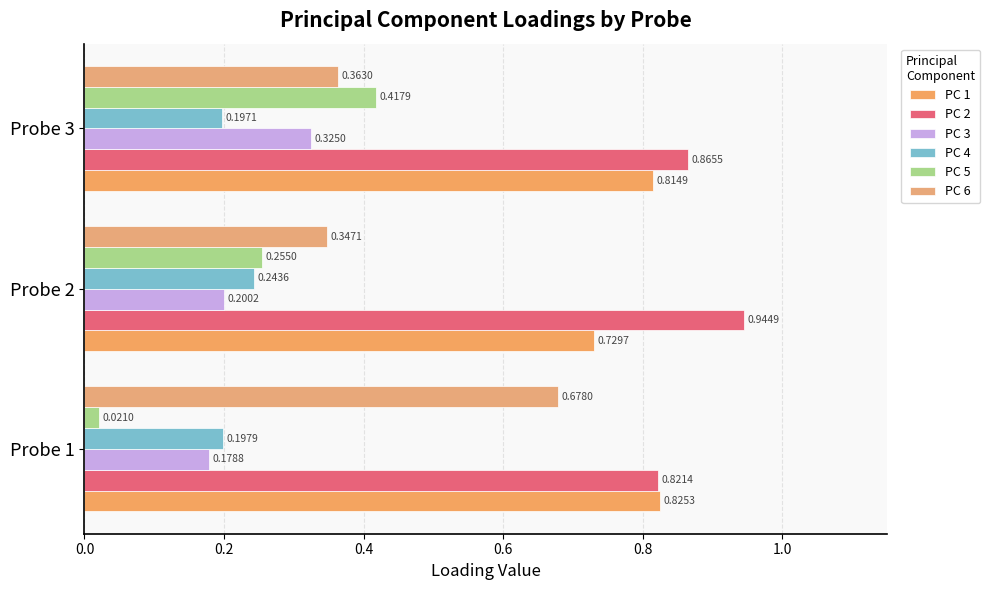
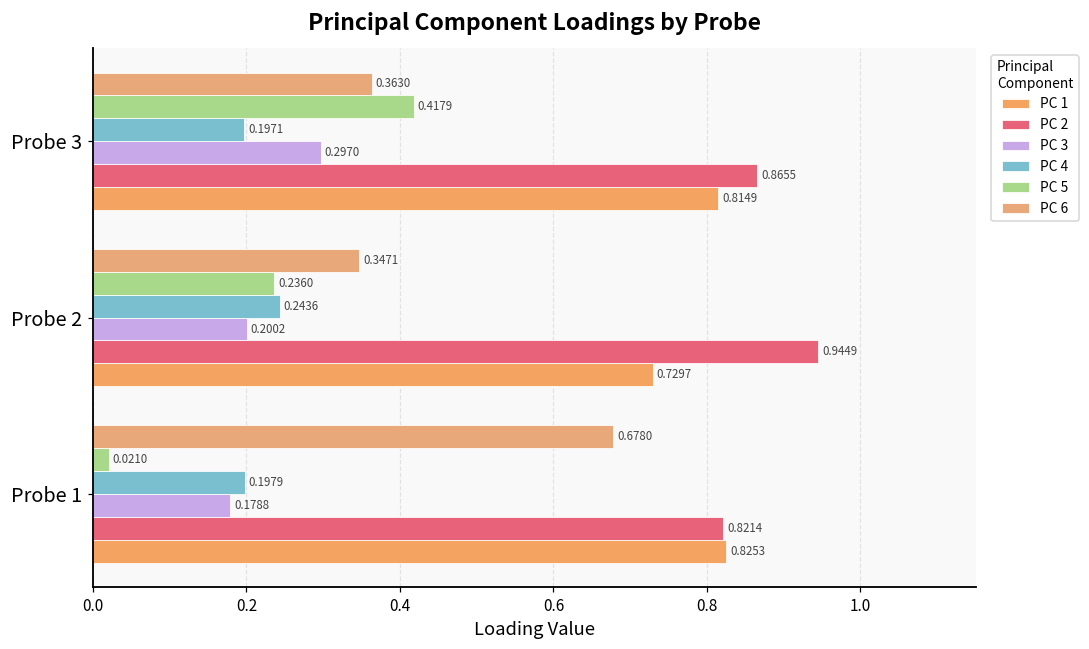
  {
    "PC 2": {
      "Probe 3": 0.8655,
      "Probe 2": 0.9449,
      "Probe 1": 0.8214
    },
    "PC 3": {
-     "Probe 3": 0.3250,
+     "Probe 3": 0.2970,
      "Probe 2": 0.2002,
      "Probe 1": 0.1788
    },
    "PC 4": {
      "Probe 3": 0.1971,
      "Probe 2": 0.2436,
      "Probe 1": 0.1979
    },
    "PC 5": {
      "Probe 3": 0.4179,
-     "Probe 2": 0.2550,
+     "Probe 2": 0.2360,
      "Probe 1": 0.0210
    }
  }
